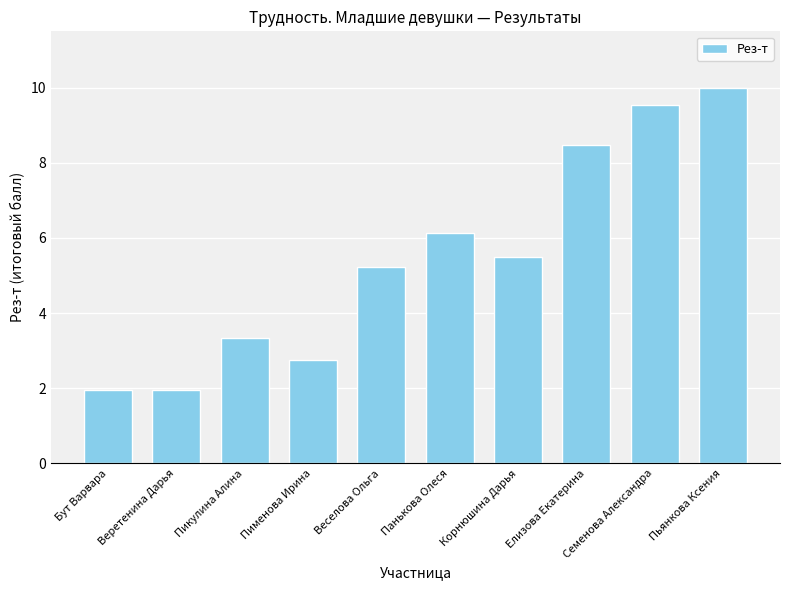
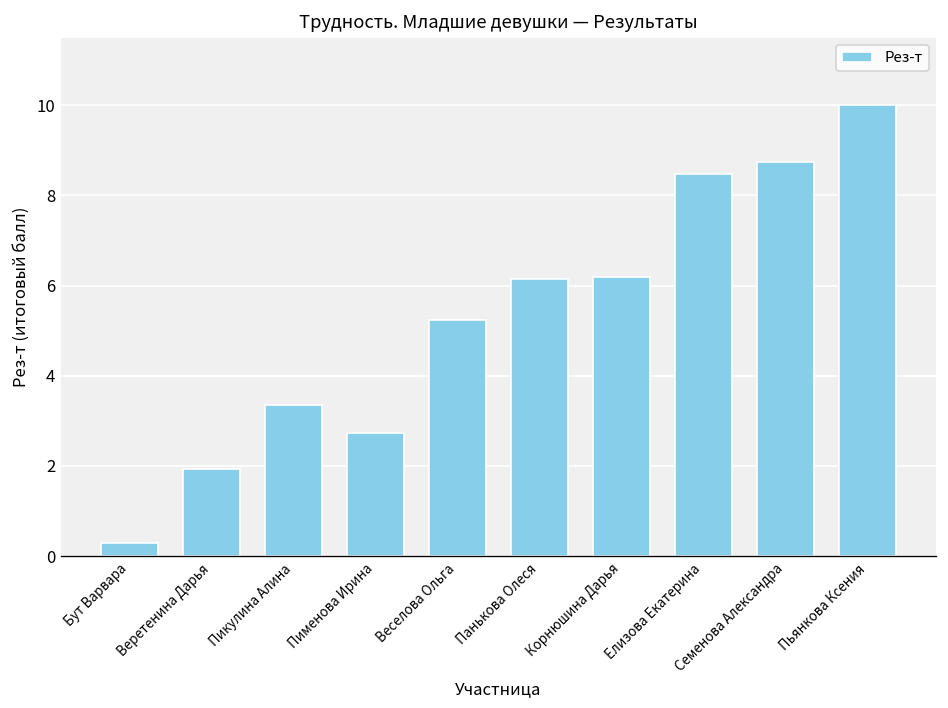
  {
-   "Бут Варвара": 1.9,
+   "Бут Варвара": 0.3,
    "Веретенина Дарья": 1.9,
    "Пикулина Алина": 3.3,
    "Пименова Ирина": 2.7,
    "Веселова Ольга": 5.2,
    "Панькова Олеся": 6.1,
-   "Корнюшина Дарья": 5.5,
+   "Корнюшина Дарья": 6.2,
    "Елизова Екатерина": 8.5,
-   "Семенова Александра": 9.5,
+   "Семенова Александра": 8.8,
    "Пьянкова Ксения": 10.0
  }
